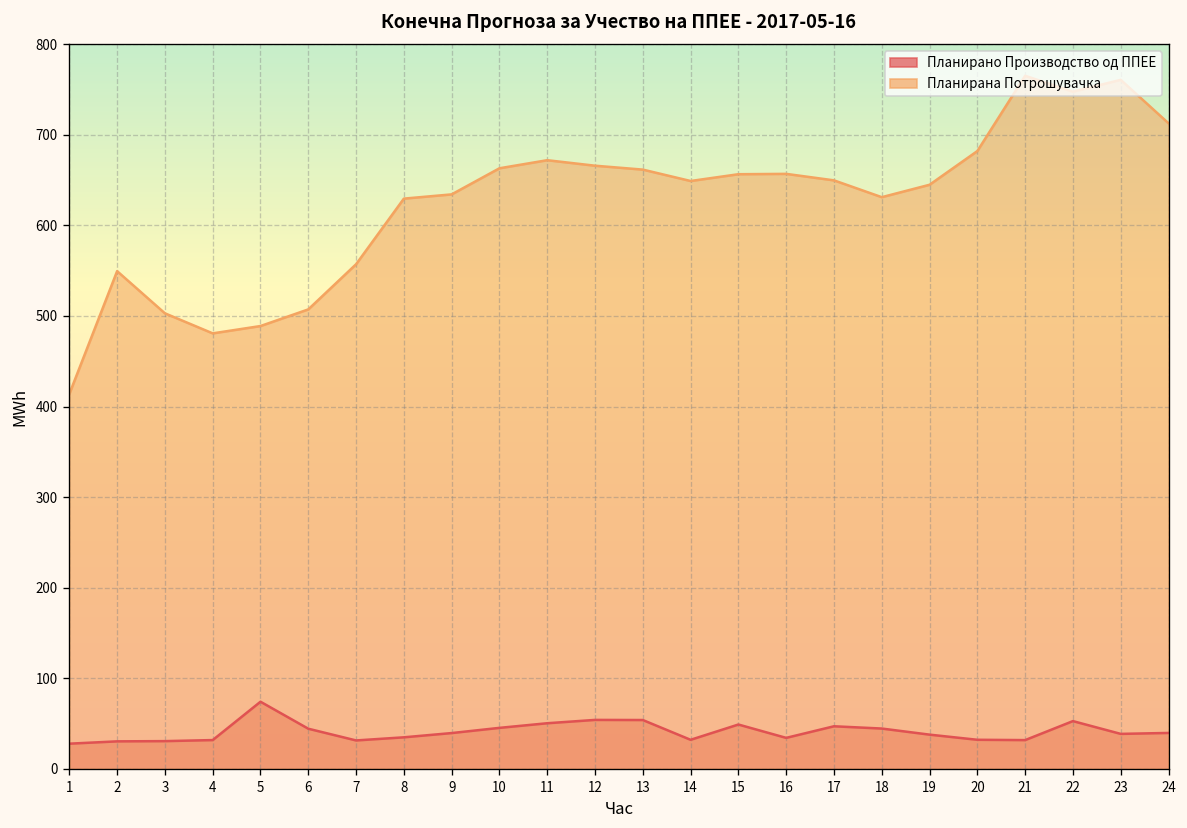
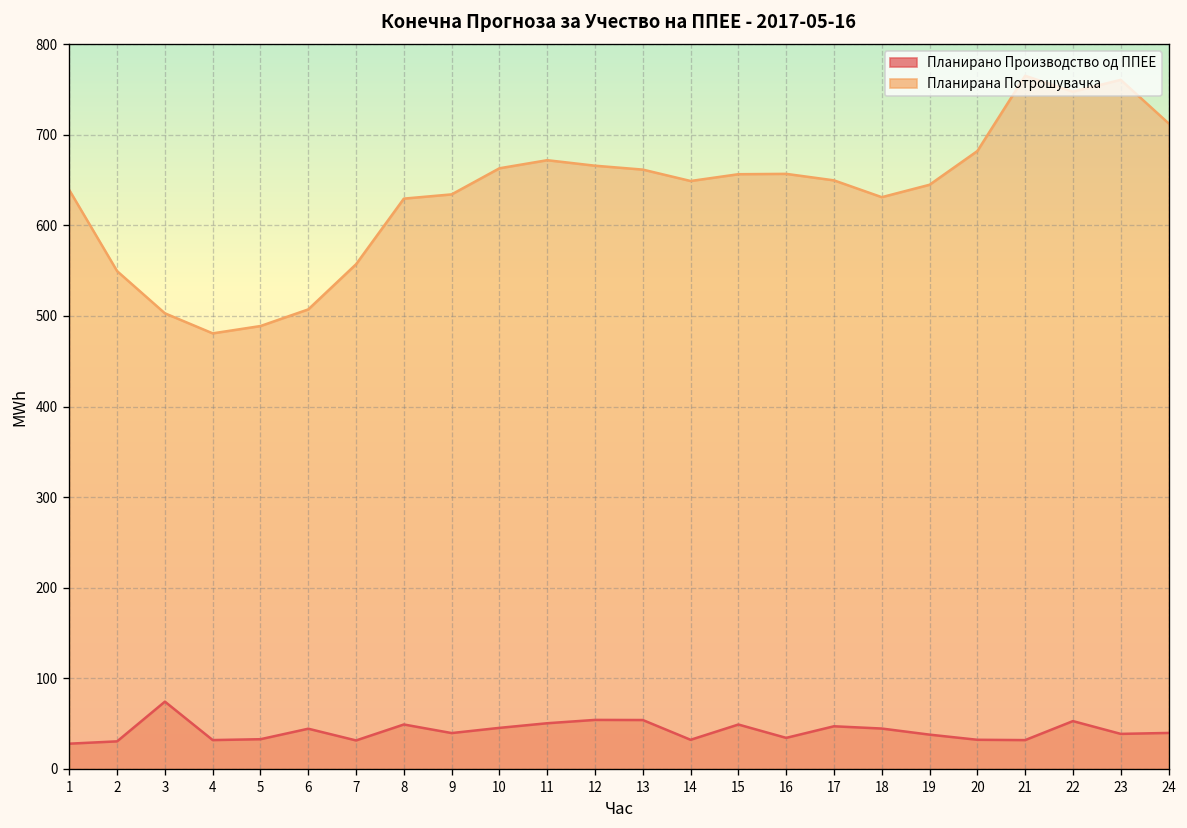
  {
    "Планирано Производство од ППЕЕ": {
      "1": 30,
      "2": 30,
-     "3": 30,
+     "3": 70,
      "4": 30,
-     "5": 70,
+     "5": 30,
      "6": 40,
      "7": 30,
-     "8": 30,
+     "8": 50,
      "9": 40,
      "10": 50,
      "11": 50,
      "12": 50,
      "13": 50,
      "14": 30,
      "15": 50,
      "16": 30,
      "17": 50,
      "18": 40,
      "19": 40,
      "20": 30,
      "21": 30,
      "22": 50,
      "23": 40,
      "24": 40
    },
    "Планирана Потрошувачка": {
-     "1": 410,
+     "1": 640,
      "2": 550,
      "3": 500,
      "4": 480,
      "5": 490,
      "6": 510,
      "7": 560,
      "8": 630,
      "9": 630,
      "10": 660,
      "11": 670,
      "12": 670,
      "13": 660,
      "14": 650,
      "15": 660,
      "16": 660,
      "17": 650,
      "18": 630,
      "19": 640,
      "20": 680,
      "24": 710
    }
  }
